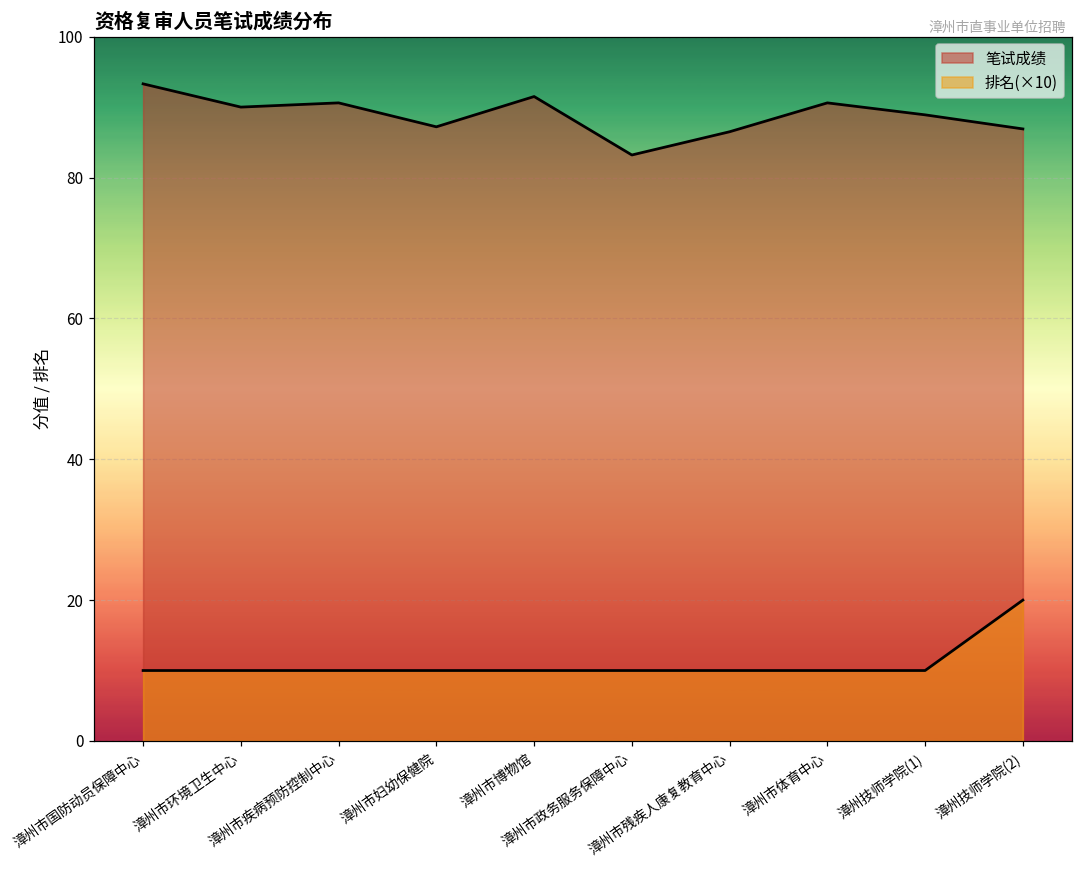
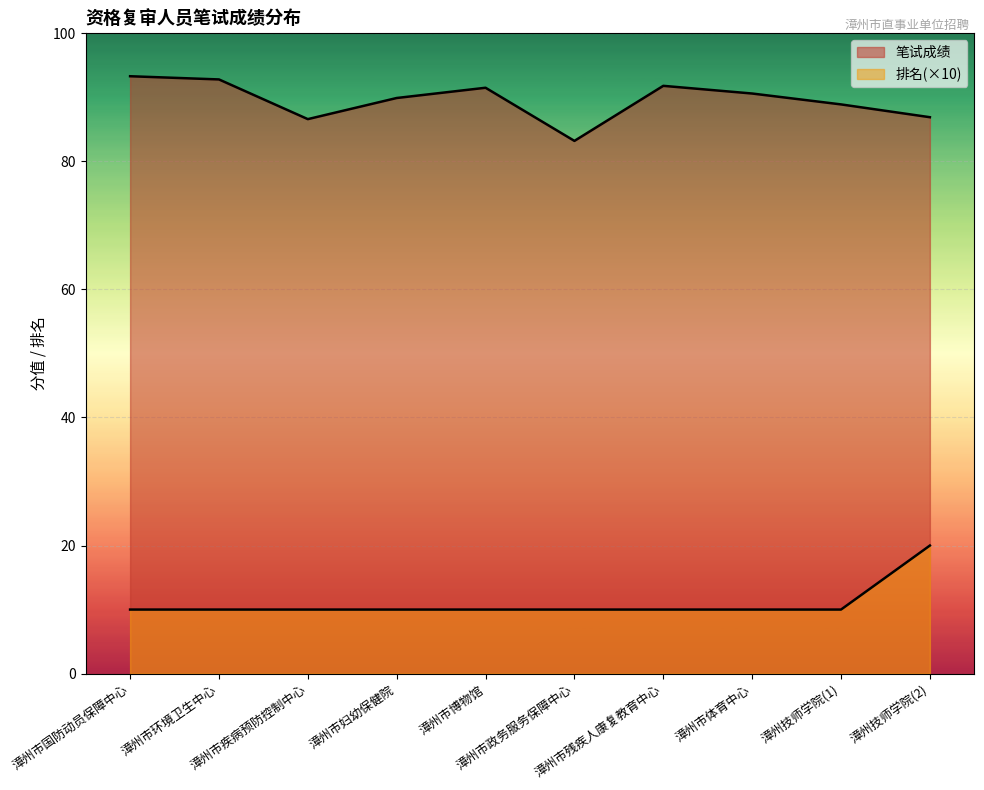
  {
    "笔试成绩": {
      "漳州市国防动员保障中心": 93,
-     "漳州市环境卫生中心": 90,
-     "漳州市疾病预防控制中心": 91,
-     "漳州市妇幼保健院": 87,
+     "漳州市环境卫生中心": 93,
+     "漳州市疾病预防控制中心": 87,
+     "漳州市妇幼保健院": 90,
      "漳州市博物馆": 92,
      "漳州市政务服务保障中心": 83,
-     "漳州市残疾人康复教育中心": 87,
+     "漳州市残疾人康复教育中心": 92,
      "漳州市体育中心": 91,
      "漳州技师学院(1)": 89,
      "漳州技师学院(2)": 87
    },
    "排名(×10)": {
      "漳州市国防动员保障中心": 10,
      "漳州市环境卫生中心": 10,
      "漳州市疾病预防控制中心": 10,
      "漳州市妇幼保健院": 10,
      "漳州市博物馆": 10,
      "漳州市政务服务保障中心": 10,
      "漳州市残疾人康复教育中心": 10,
      "漳州市体育中心": 10,
      "漳州技师学院(1)": 10,
      "漳州技师学院(2)": 20
    }
  }
